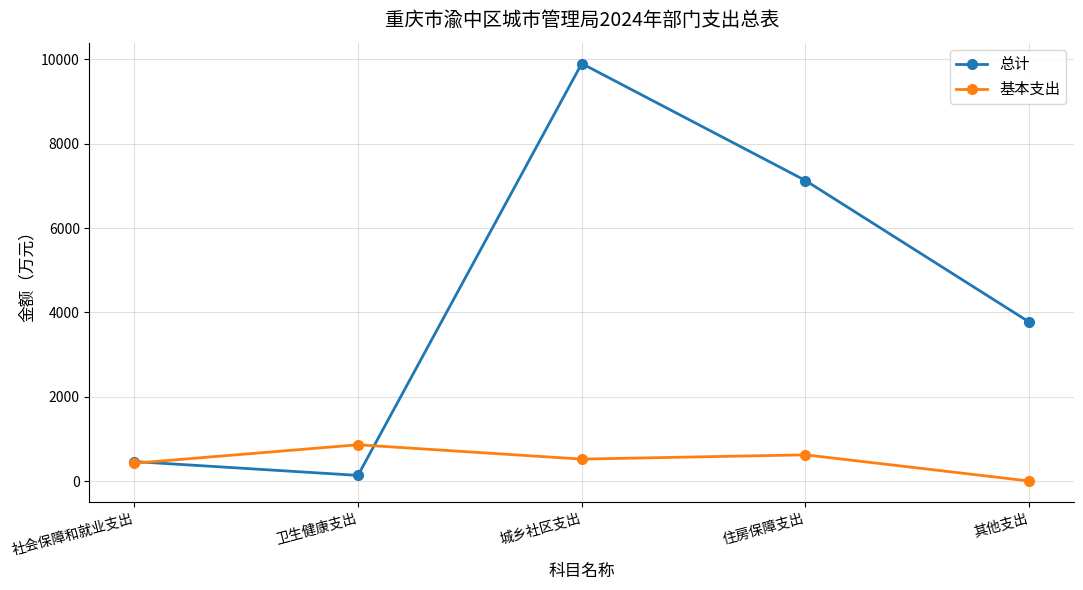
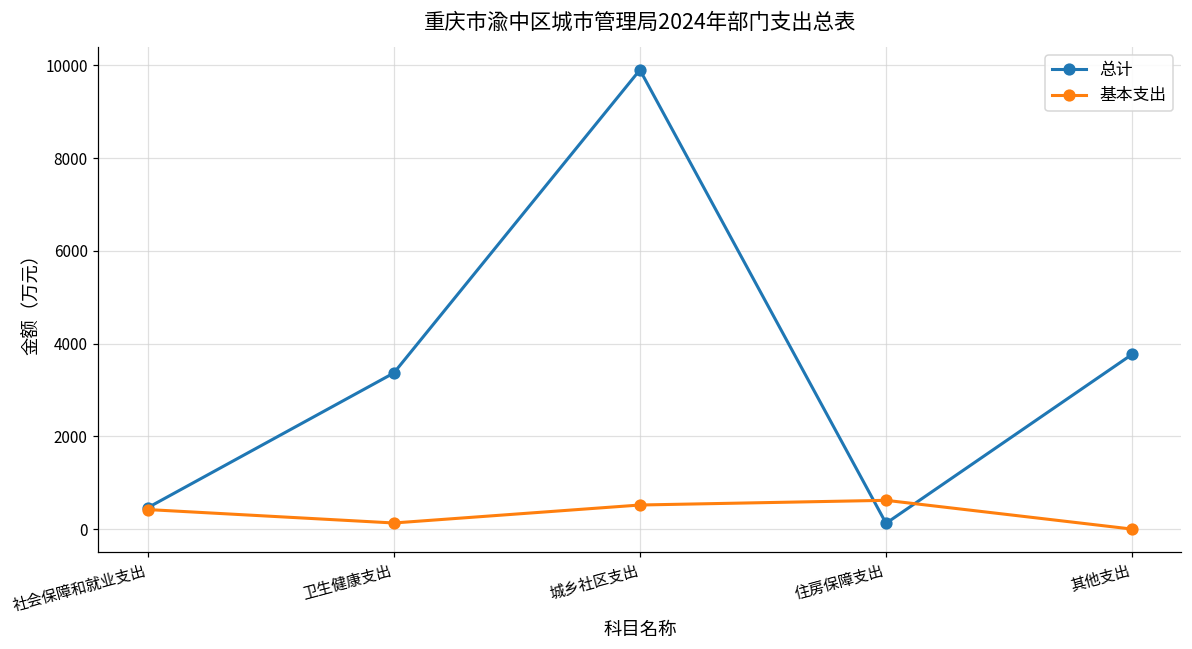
  {
    "总计": {
-     "卫生健康支出": 100,
+     "卫生健康支出": 3400,
      "城乡社区支出": 9900,
-     "住房保障支出": 7100,
+     "住房保障支出": 100,
      "其他支出": 3800
    },
    "基本支出": {
-     "卫生健康支出": 900,
+     "卫生健康支出": 100,
      "城乡社区支出": 500,
      "住房保障支出": 600,
      "其他支出": 0
    }
  }
